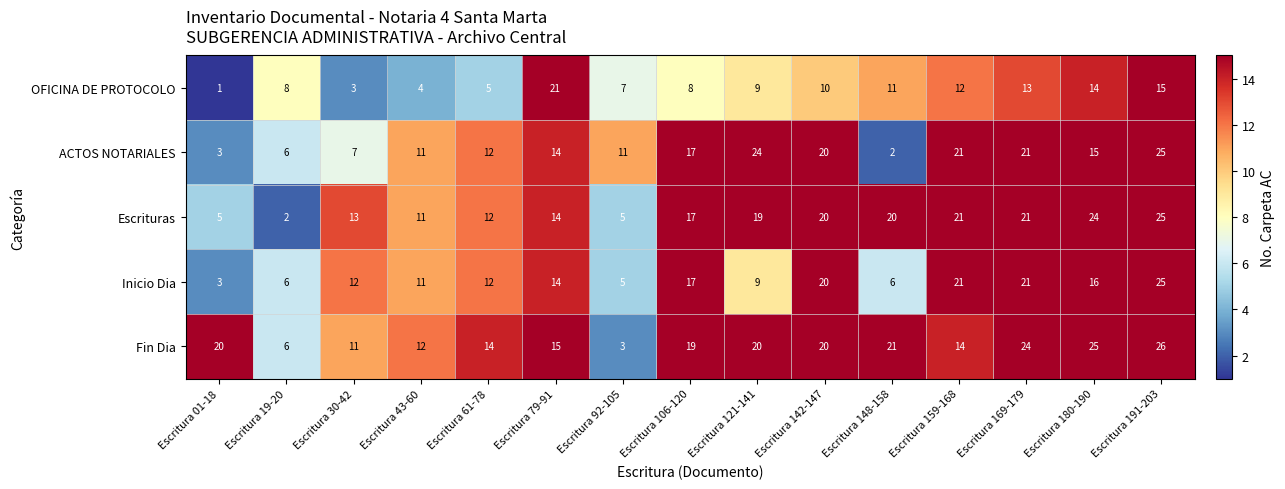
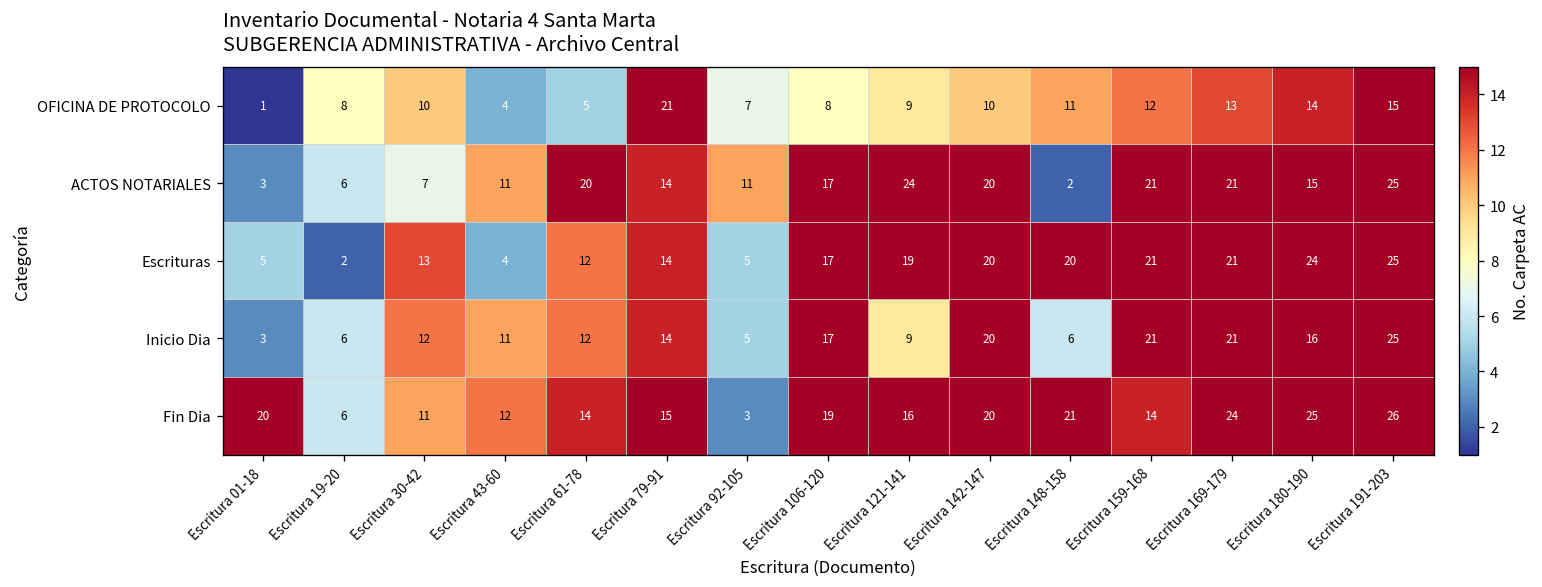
  {
    "OFICINA DE PROTOCOLO": {
      "Escritura 01-18": 1,
      "Escritura 19-20": 8,
-     "Escritura 30-42": 3,
+     "Escritura 30-42": 10,
      "Escritura 43-60": 4,
      "Escritura 61-78": 5,
      "Escritura 79-91": 21,
      "Escritura 92-105": 7,
      "Escritura 106-120": 8,
      "Escritura 121-141": 9,
      "Escritura 142-147": 10,
      "Escritura 148-158": 11,
      "Escritura 159-168": 12,
      "Escritura 169-179": 13,
      "Escritura 180-190": 14,
      "Escritura 191-203": 15
    },
    "ACTOS NOTARIALES": {
      "Escritura 01-18": 3,
      "Escritura 19-20": 6,
      "Escritura 30-42": 7,
      "Escritura 43-60": 11,
-     "Escritura 61-78": 12,
+     "Escritura 61-78": 20,
      "Escritura 79-91": 14,
      "Escritura 92-105": 11,
      "Escritura 106-120": 17,
      "Escritura 121-141": 24,
      "Escritura 142-147": 20,
      "Escritura 148-158": 2,
      "Escritura 159-168": 21,
      "Escritura 169-179": 21,
      "Escritura 180-190": 15,
      "Escritura 191-203": 25
    },
    "Escrituras": {
      "Escritura 01-18": 5,
      "Escritura 19-20": 2,
      "Escritura 30-42": 13,
-     "Escritura 43-60": 11,
+     "Escritura 43-60": 4,
      "Escritura 61-78": 12,
      "Escritura 79-91": 14,
      "Escritura 92-105": 5,
      "Escritura 106-120": 17,
      "Escritura 121-141": 19,
      "Escritura 142-147": 20,
      "Escritura 148-158": 20,
      "Escritura 159-168": 21,
      "Escritura 169-179": 21,
      "Escritura 180-190": 24,
      "Escritura 191-203": 25
    },
    "Inicio Dia": {
      "Escritura 01-18": 3,
      "Escritura 19-20": 6,
      "Escritura 30-42": 12,
      "Escritura 43-60": 11,
      "Escritura 61-78": 12,
      "Escritura 79-91": 14,
      "Escritura 92-105": 5,
      "Escritura 106-120": 17,
      "Escritura 121-141": 9,
      "Escritura 142-147": 20,
      "Escritura 148-158": 6,
      "Escritura 159-168": 21,
      "Escritura 169-179": 21,
      "Escritura 180-190": 16,
      "Escritura 191-203": 25
    },
    "Fin Dia": {
      "Escritura 01-18": 20,
      "Escritura 19-20": 6,
      "Escritura 30-42": 11,
      "Escritura 43-60": 12,
      "Escritura 61-78": 14,
      "Escritura 79-91": 15,
      "Escritura 92-105": 3,
      "Escritura 106-120": 19,
-     "Escritura 121-141": 20,
+     "Escritura 121-141": 16,
      "Escritura 142-147": 20,
      "Escritura 148-158": 21,
      "Escritura 159-168": 14,
      "Escritura 169-179": 24,
      "Escritura 180-190": 25,
      "Escritura 191-203": 26
    }
  }
